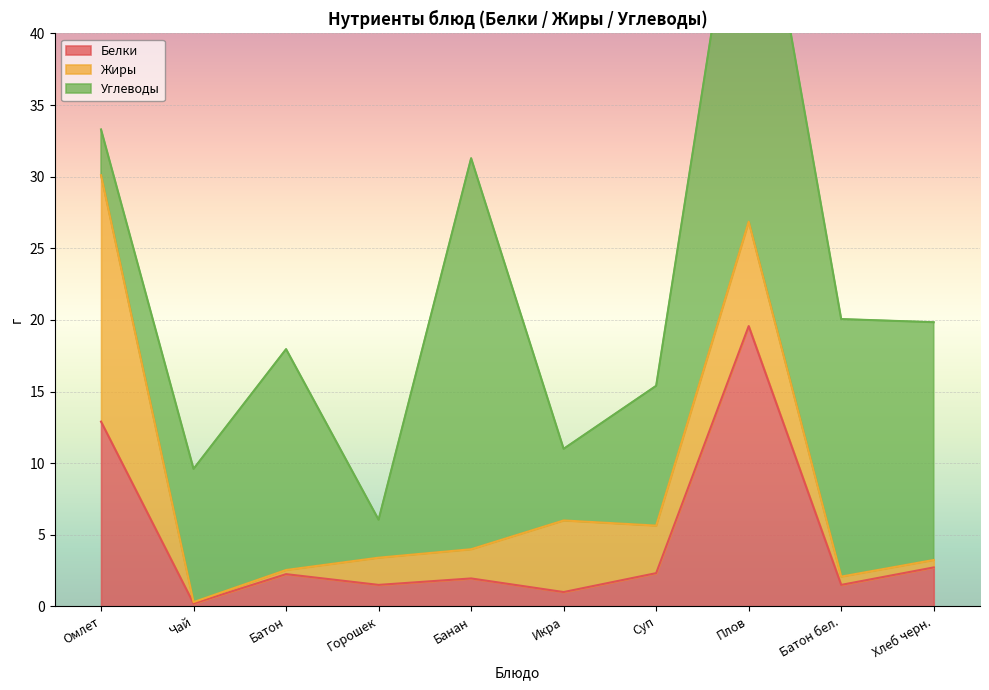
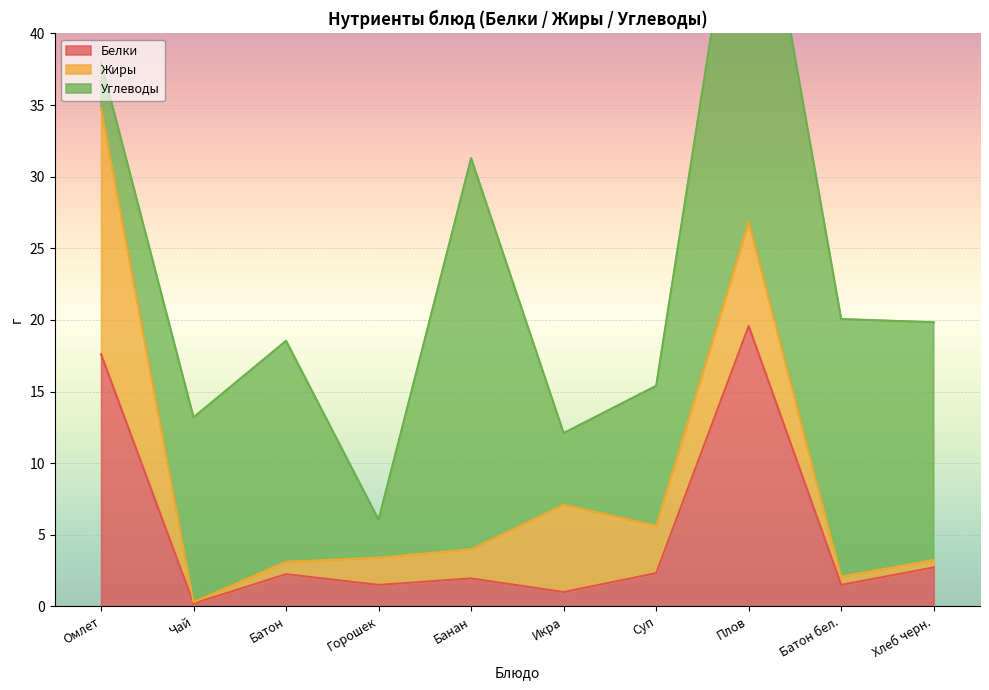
  {
    "Белки": {
-     "Омлет": 12.9,
+     "Омлет": 17.6,
      "Батон": 2.3,
      "Горошек": 1.5,
      "Банан": 2.0,
      "Икра": 1.0,
      "Суп": 2.3,
      "Плов": 19.6,
      "Батон бел.": 1.5,
      "Хлеб черн.": 2.7
    },
    "Жиры": {
      "Омлет": 17.2,
-     "Батон": 0.3,
+     "Батон": 0.9,
      "Горошек": 1.9,
      "Банан": 2.0,
-     "Икра": 5.0,
+     "Икра": 6.1,
      "Суп": 3.3,
      "Плов": 7.3,
      "Батон бел.": 0.6,
      "Хлеб черн.": 0.5
    },
    "Углеводы": {
-     "Чай": 9.3,
+     "Чай": 12.9,
      "Батон": 15.4,
      "Горошек": 2.7,
      "Банан": 27.3,
      "Икра": 5.0,
      "Суп": 9.8,
      "Батон бел.": 18.0,
      "Хлеб черн.": 16.6
    }
  }
